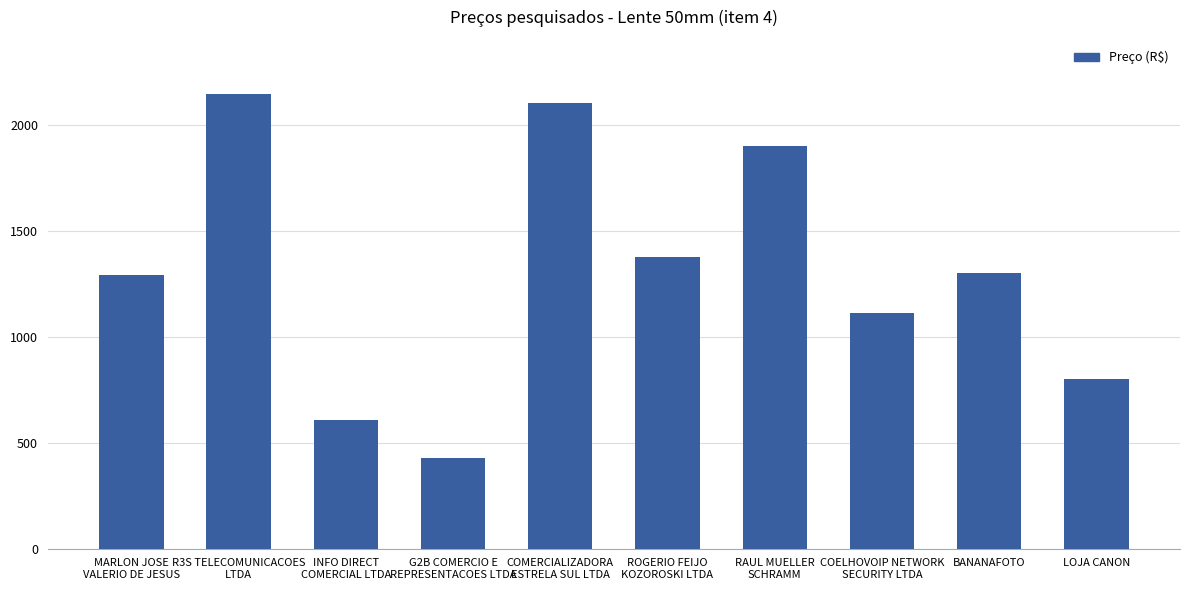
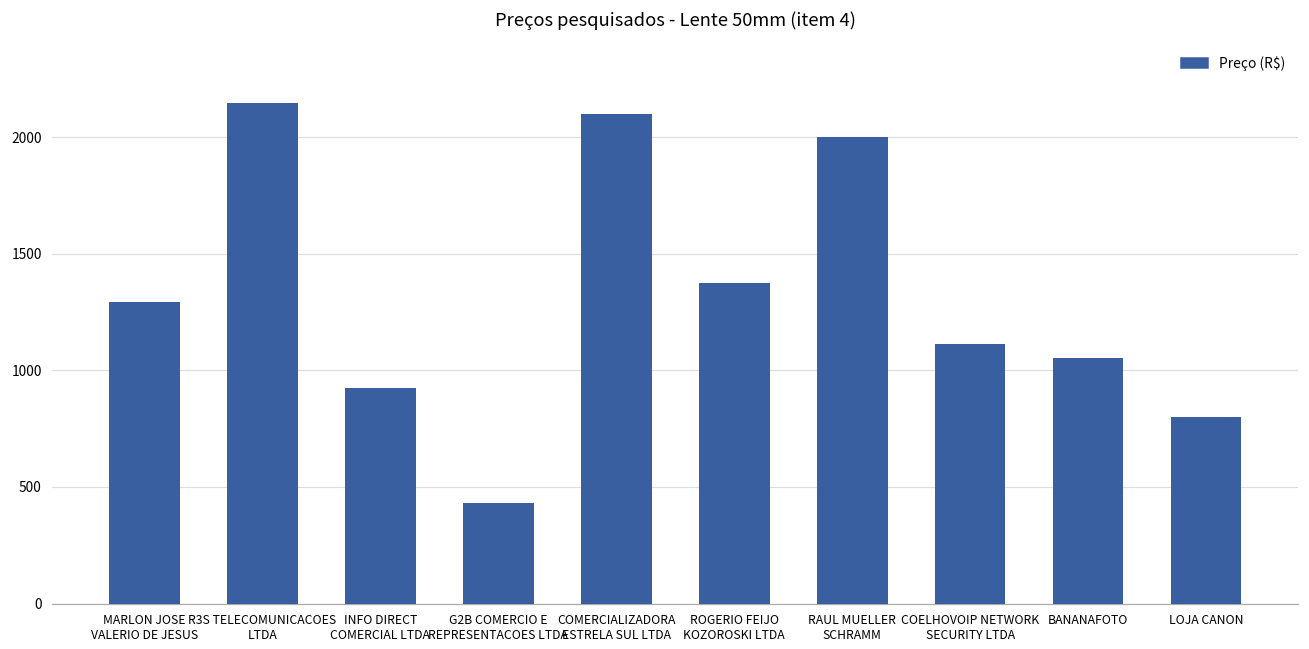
  {
    "MARLON JOSE VALERIO DE JESUS": 1290,
    "R3S TELECOMUNICACOES LTDA": 2140,
-   "INFO DIRECT COMERCIAL LTDA": 610,
+   "INFO DIRECT COMERCIAL LTDA": 930,
    "G2B COMERCIO E REPRESENTACOES LTDA": 430,
    "COMERCIALIZADORA ESTRELA SUL LTDA": 2100,
    "ROGERIO FEIJO KOZOROSKI LTDA": 1380,
-   "RAUL MUELLER SCHRAMM": 1900,
+   "RAUL MUELLER SCHRAMM": 2000,
    "COELHOVOIP NETWORK SECURITY LTDA": 1110,
-   "BANANAFOTO": 1300,
+   "BANANAFOTO": 1050,
    "LOJA CANON": 800
  }
